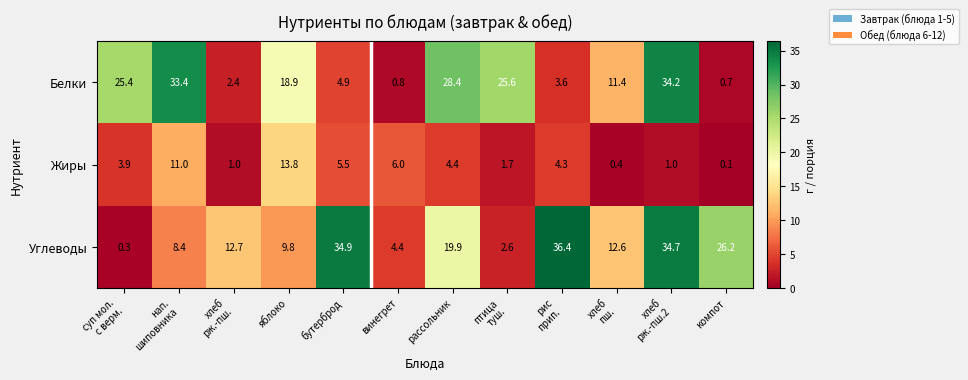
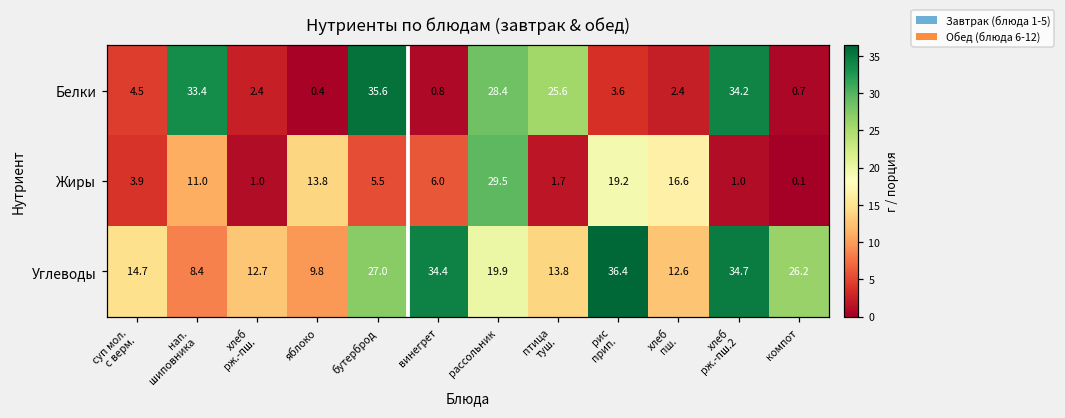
  {
    "Белки": {
-     "суп мол. с верм.": 25.4,
+     "суп мол. с верм.": 4.5,
      "нап. шиповника": 33.4,
      "хлеб рж.-пш.": 2.4,
-     "яблоко": 18.9,
-     "бутерброд": 4.9,
+     "яблоко": 0.4,
+     "бутерброд": 35.6,
      "винегрет": 0.8,
      "рассольник": 28.4,
      "птица туш.": 25.6,
      "рис прип.": 3.6,
-     "хлеб пш.": 11.4,
+     "хлеб пш.": 2.4,
      "хлеб рж.-пш.2": 34.2,
      "компот": 0.7
    },
    "Жиры": {
      "суп мол. с верм.": 3.9,
      "нап. шиповника": 11.0,
      "хлеб рж.-пш.": 1.0,
      "яблоко": 13.8,
      "бутерброд": 5.5,
      "винегрет": 6.0,
-     "рассольник": 4.4,
+     "рассольник": 29.5,
      "птица туш.": 1.7,
-     "рис прип.": 4.3,
-     "хлеб пш.": 0.4,
+     "рис прип.": 19.2,
+     "хлеб пш.": 16.6,
      "хлеб рж.-пш.2": 1.0,
      "компот": 0.1
    },
    "Углеводы": {
-     "суп мол. с верм.": 0.3,
+     "суп мол. с верм.": 14.7,
      "нап. шиповника": 8.4,
      "хлеб рж.-пш.": 12.7,
      "яблоко": 9.8,
-     "бутерброд": 34.9,
-     "винегрет": 4.4,
+     "бутерброд": 27.0,
+     "винегрет": 34.4,
      "рассольник": 19.9,
-     "птица туш.": 2.6,
+     "птица туш.": 13.8,
      "рис прип.": 36.4,
      "хлеб пш.": 12.6,
      "хлеб рж.-пш.2": 34.7,
      "компот": 26.2
    }
  }
